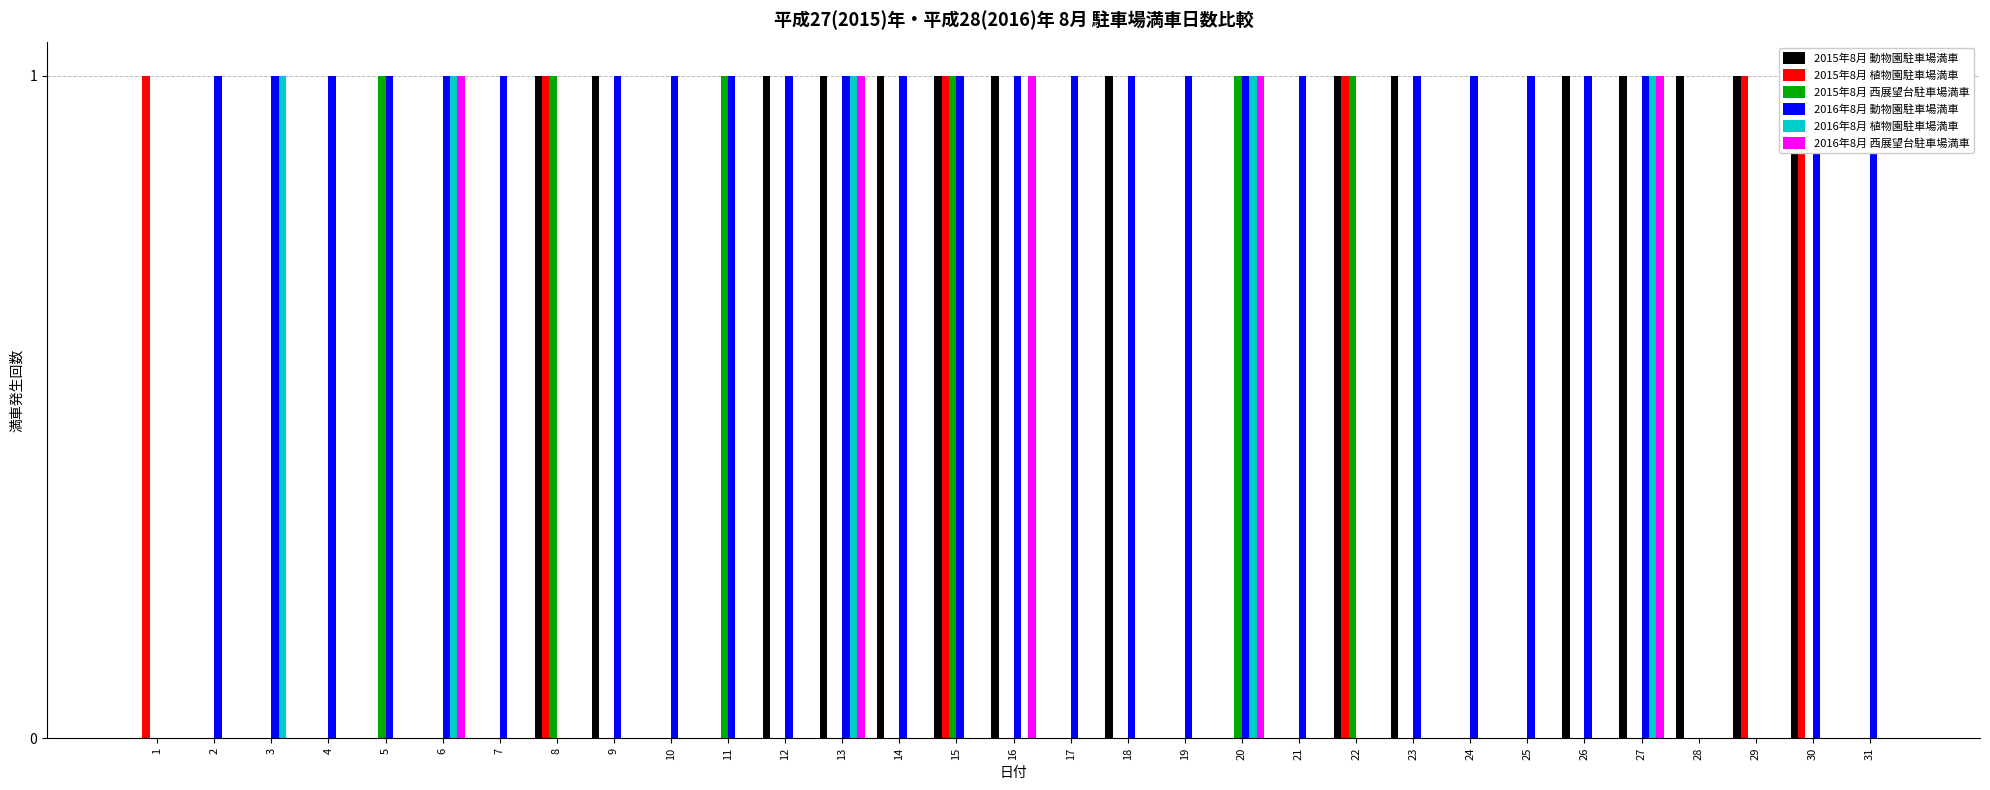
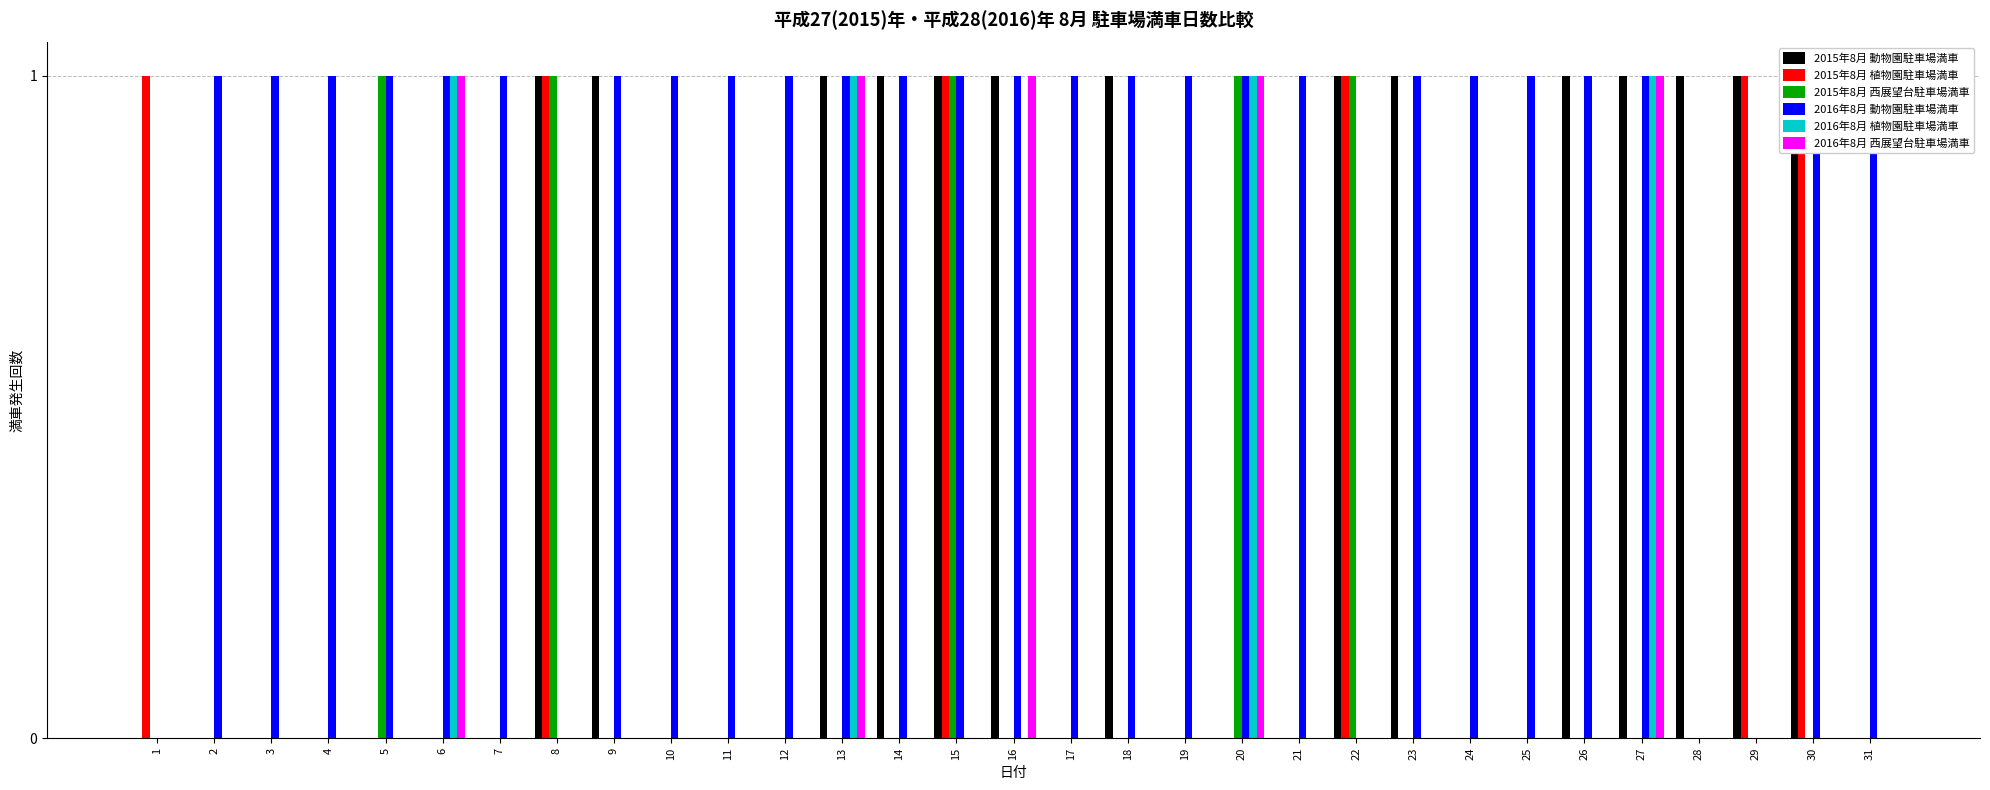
  {
    "2015年8月 動物園駐車場満車": {
      "1": 0,
      "2": 0,
      "3": 0,
      "4": 0,
      "5": 0,
      "6": 0,
      "7": 0,
      "8": 1,
      "9": 1,
      "10": 0,
      "11": 0,
-     "12": 1,
+     "12": 0,
      "13": 1,
      "14": 1,
      "15": 1,
      "16": 1,
      "17": 0,
      "18": 1,
      "19": 0,
      "20": 0,
      "21": 0,
      "22": 1,
      "23": 1,
      "24": 0,
      "25": 0,
      "26": 1,
      "27": 1,
      "28": 1,
      "29": 1,
      "31": 0
    },
    "2015年8月 植物園駐車場満車": {
      "1": 1,
      "2": 0,
      "3": 0,
      "4": 0,
      "5": 0,
      "6": 0,
      "7": 0,
      "8": 1,
      "9": 0,
      "10": 0,
      "11": 0,
      "12": 0,
      "13": 0,
      "14": 0,
      "15": 1,
      "16": 0,
      "17": 0,
      "18": 0,
      "19": 0,
      "20": 0,
      "21": 0,
      "22": 1,
      "23": 0,
      "24": 0,
      "25": 0,
      "26": 0,
      "27": 0,
      "28": 0,
      "29": 1,
      "31": 0
    },
    "2015年8月 西展望台駐車場満車": {
      "1": 0,
      "2": 0,
      "3": 0,
      "4": 0,
      "5": 1,
      "6": 0,
      "7": 0,
      "8": 1,
      "9": 0,
      "10": 0,
-     "11": 1,
+     "11": 0,
      "12": 0,
      "13": 0,
      "14": 0,
      "15": 1,
      "16": 0,
      "17": 0,
      "18": 0,
      "19": 0,
      "20": 1,
      "21": 0,
      "22": 1,
      "23": 0,
      "24": 0,
      "25": 0,
      "26": 0,
      "27": 0,
      "28": 0,
      "29": 0,
      "30": 0,
      "31": 0
    },
    "2016年8月 動物園駐車場満車": {
      "1": 0,
      "2": 1,
      "3": 1,
      "4": 1,
      "5": 1,
      "6": 1,
      "7": 1,
      "8": 0,
      "9": 1,
      "10": 1,
      "11": 1,
      "12": 1,
      "13": 1,
      "14": 1,
      "15": 1,
      "16": 1,
      "17": 1,
      "18": 1,
      "19": 1,
      "20": 1,
      "21": 1,
      "22": 0,
      "23": 1,
      "24": 1,
      "25": 1,
      "26": 1,
      "27": 1,
      "28": 0,
      "29": 0
    },
    "2016年8月 植物園駐車場満車": {
      "1": 0,
      "2": 0,
-     "3": 1,
+     "3": 0,
      "4": 0,
      "5": 0,
      "6": 1,
      "7": 0,
      "8": 0,
      "9": 0,
      "10": 0,
      "11": 0,
      "12": 0,
      "13": 1,
      "14": 0,
      "15": 0,
      "16": 0,
      "17": 0,
      "18": 0,
      "19": 0,
      "20": 1,
      "21": 0,
      "22": 0,
      "23": 0,
      "24": 0,
      "25": 0,
      "26": 0,
      "27": 1,
      "28": 0,
      "29": 0,
      "30": 0,
      "31": 0
    },
    "2016年8月 西展望台駐車場満車": {
      "1": 0,
      "2": 0,
      "3": 0,
      "4": 0,
      "5": 0,
      "6": 1,
      "7": 0,
      "8": 0,
      "9": 0,
      "10": 0,
      "11": 0,
      "12": 0,
      "13": 1,
      "14": 0,
      "15": 0,
      "16": 1,
      "17": 0,
      "18": 0,
      "19": 0,
      "20": 1,
      "21": 0,
      "22": 0,
      "23": 0,
      "24": 0,
      "25": 0,
      "26": 0,
      "27": 1,
      "28": 0,
      "29": 0,
      "30": 0,
      "31": 0
    }
  }
